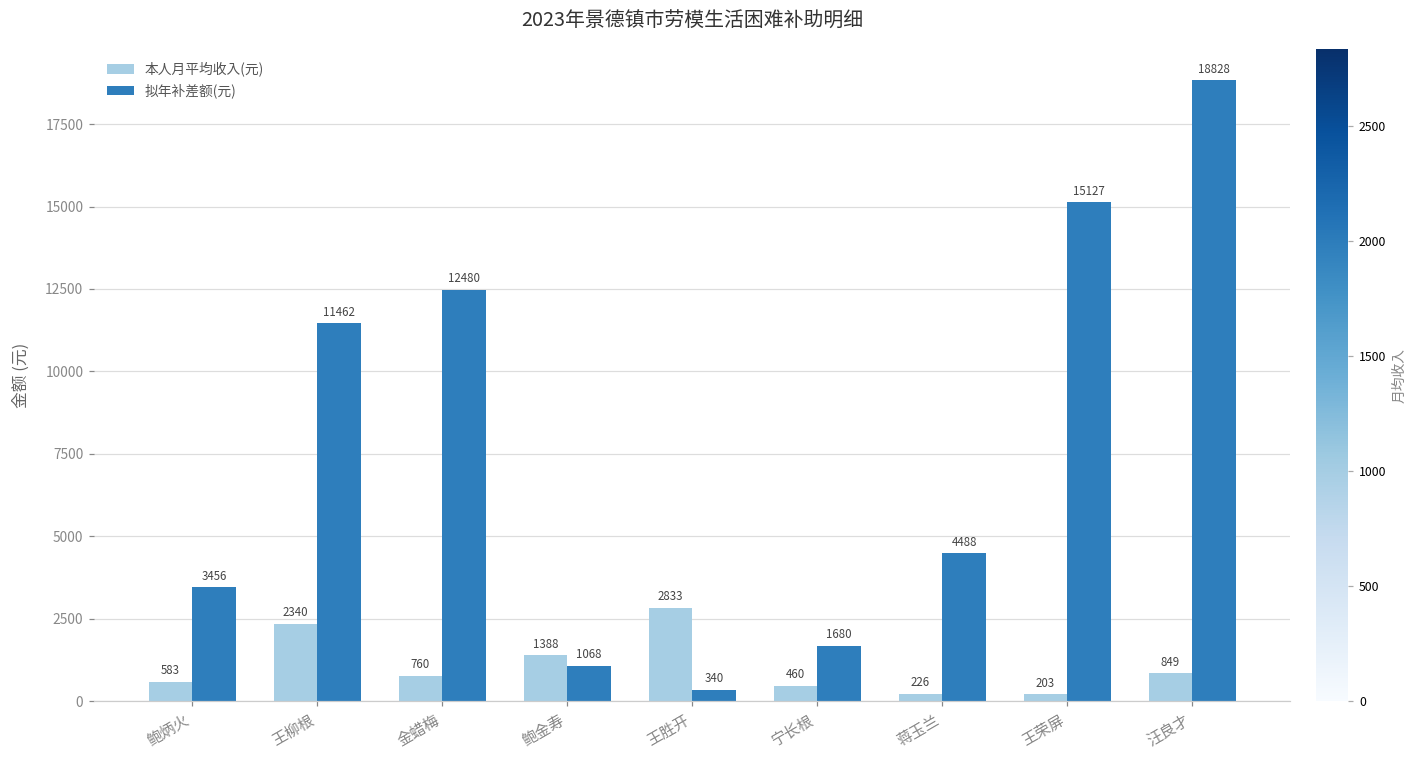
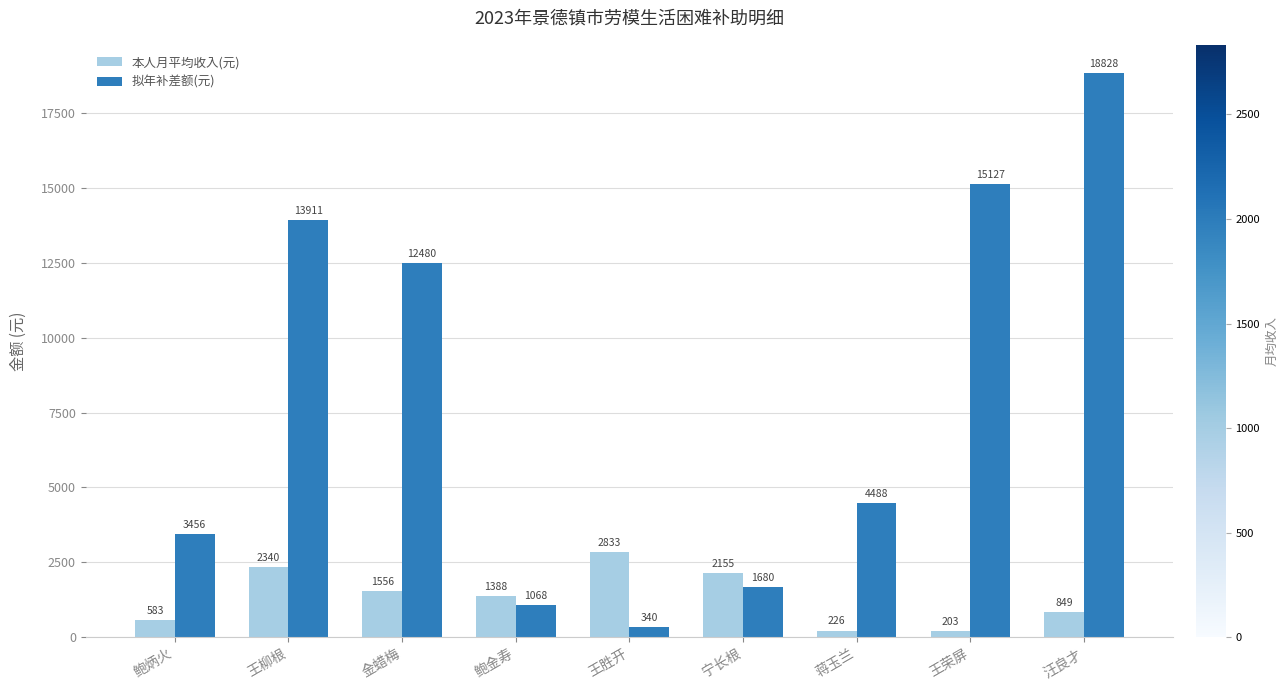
  {
    "本人月平均收入(元)": {
      "鲍炳火": 583,
-     "金蜡梅": 760,
+     "金蜡梅": 1556,
      "鲍金寿": 1388,
      "王胜开": 2833,
-     "宁长根": 460,
+     "宁长根": 2155,
      "蒋玉兰": 226,
      "王荣屏": 203,
      "汪良才": 849
    },
    "拟年补差额(元)": {
      "鲍炳火": 3456,
-     "王柳根": 11462,
+     "王柳根": 13911,
      "金蜡梅": 12480,
      "鲍金寿": 1068,
      "王胜开": 340,
      "宁长根": 1680,
      "蒋玉兰": 4488,
      "王荣屏": 15127,
      "汪良才": 18828
    }
  }
